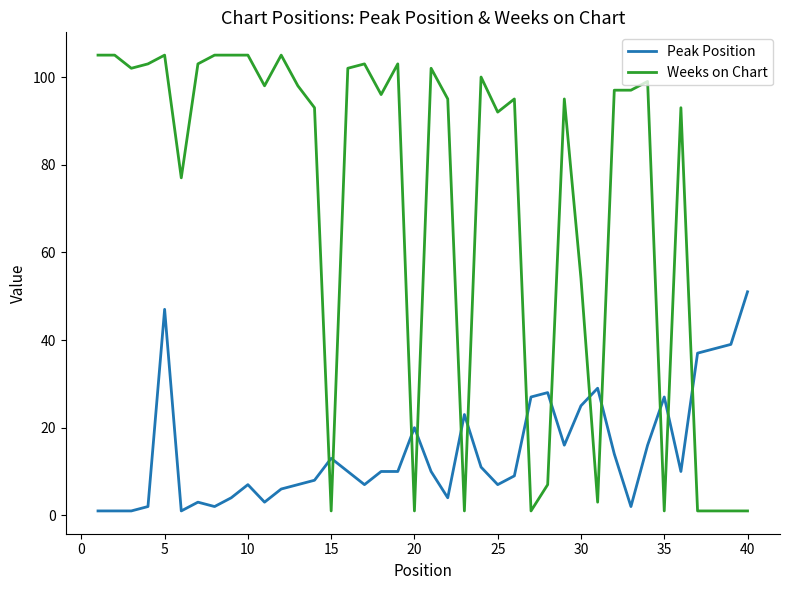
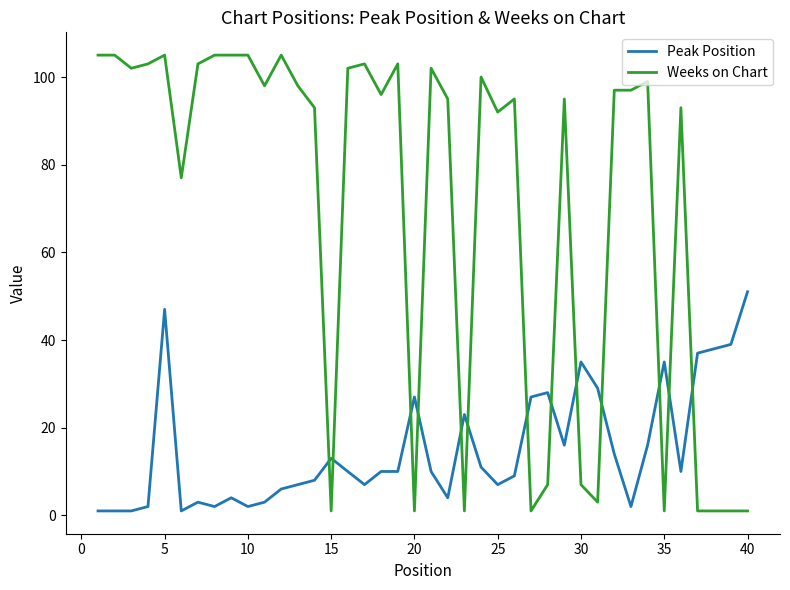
  {
    "Peak Position": {
      "5": 47,
-     "10": 7,
+     "10": 2,
      "15": 13,
-     "20": 20,
+     "20": 27,
      "25": 7,
-     "30": 25,
-     "35": 27,
+     "30": 35,
+     "35": 35,
      "40": 51
    },
    "Weeks on Chart": {
      "5": 105,
      "10": 105,
      "15": 1,
      "20": 1,
      "25": 92,
-     "30": 54,
+     "30": 7,
      "35": 1,
      "40": 1
    }
  }
